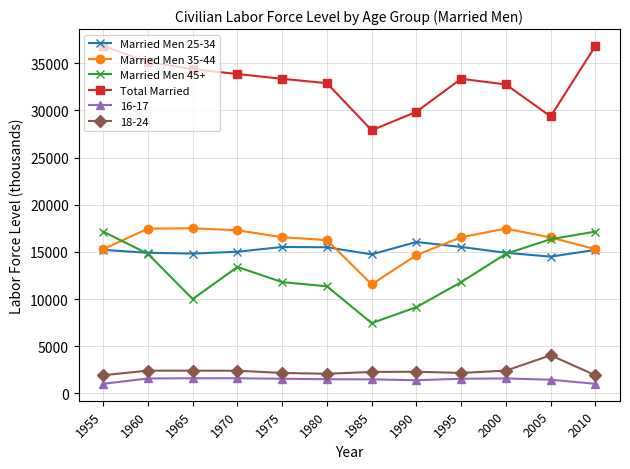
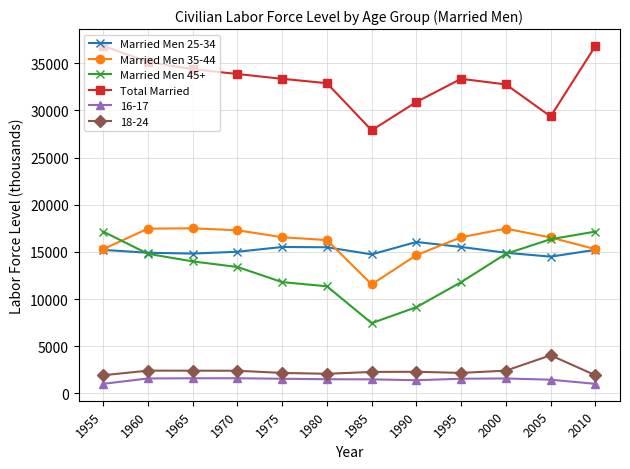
  {
    "Married Men 25-34": {
      "1965": 15000,
      "1970": 15000,
      "1975": 16000,
      "1980": 15000,
      "1985": 15000,
      "1990": 16000,
      "1995": 16000,
      "2005": 15000
    },
    "Married Men 35-44": {
      "1960": 17000,
      "1965": 18000,
      "1970": 17000,
      "1975": 17000,
      "1980": 16000,
      "1985": 12000,
      "1990": 15000,
      "1995": 17000,
      "2000": 17000
    },
    "Married Men 45+": {
      "1955": 17000,
-     "1965": 10000,
+     "1965": 14000,
      "1970": 13000,
      "1975": 12000,
      "1980": 11000,
      "1985": 7000,
      "1990": 9000,
      "1995": 12000,
      "2010": 17000
    },
    "Total Married": {
      "1970": 34000,
      "1975": 33000,
      "1980": 33000,
      "1985": 28000,
-     "1990": 30000,
+     "1990": 31000,
      "1995": 33000,
      "2000": 33000,
      "2005": 29000,
      "2010": 37000
    },
    "16-17": {
      "1955": 1000,
      "1960": 2000,
      "1965": 2000,
      "1970": 2000,
      "1975": 2000,
      "1980": 2000,
      "1985": 1000,
      "1990": 1000,
      "1995": 2000,
      "2000": 2000,
      "2005": 1000,
      "2010": 1000
    },
    "18-24": {
      "1955": 2000,
      "1960": 2000,
      "1965": 2000,
      "1970": 2000,
      "1975": 2000,
      "1980": 2000,
      "1985": 2000,
      "1990": 2000,
      "1995": 2000,
      "2000": 2000,
      "2005": 4000,
      "2010": 2000
    }
  }
